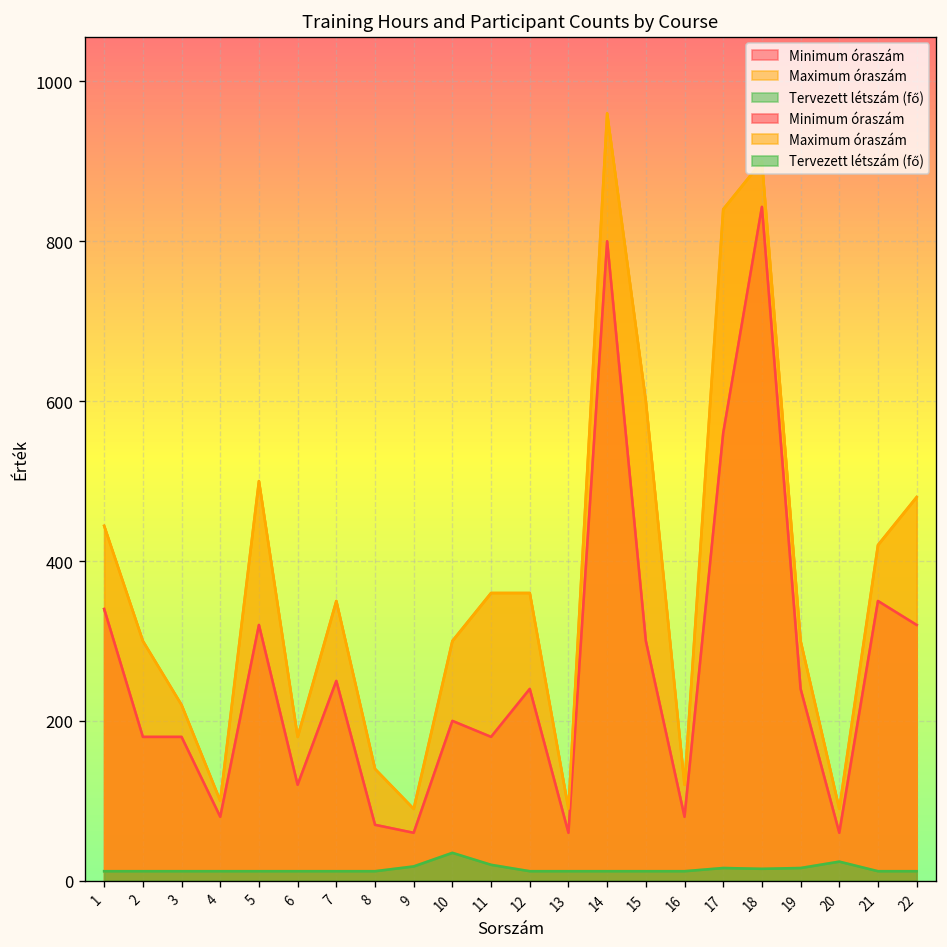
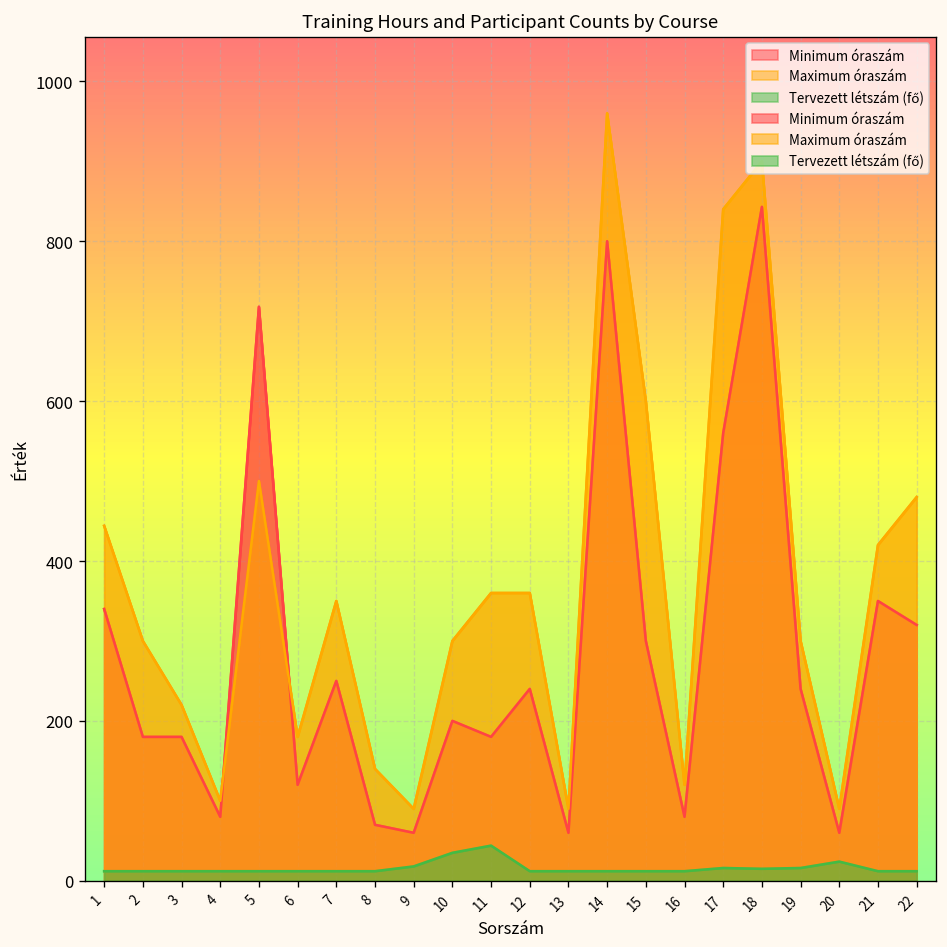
  {
    "Minimum óraszám": {
      "1": 340,
      "2": 180,
      "3": 180,
      "4": 80,
-     "5": 320,
+     "5": 720,
      "6": 120,
      "7": 250,
      "8": 70,
      "9": 60,
      "10": 200,
      "11": 180,
      "12": 240,
      "13": 60,
      "14": 800,
      "15": 300,
      "16": 80,
      "17": 560,
      "18": 840,
      "19": 240,
      "20": 60,
      "21": 350,
      "22": 320
    },
    "Maximum óraszám": {
      "1": 440,
      "2": 300,
      "3": 220,
      "4": 100,
      "5": 500,
      "6": 180,
      "7": 350,
      "8": 140,
      "9": 90,
      "10": 300,
      "11": 360,
      "12": 360,
      "13": 90,
      "14": 960,
      "15": 600,
      "16": 120,
      "17": 840,
      "19": 300,
      "20": 90,
      "21": 420,
      "22": 480
    },
    "Tervezett létszám (fő)": {
      "1": 10,
      "2": 10,
      "3": 10,
      "4": 10,
      "5": 10,
      "6": 10,
      "7": 10,
      "8": 10,
      "9": 20,
      "10": 40,
-     "11": 20,
+     "11": 40,
      "12": 10,
      "13": 10,
      "14": 10,
      "15": 10,
      "16": 10,
      "17": 20,
      "18": 20,
      "19": 20,
      "20": 20,
      "21": 10,
      "22": 10
    }
  }
